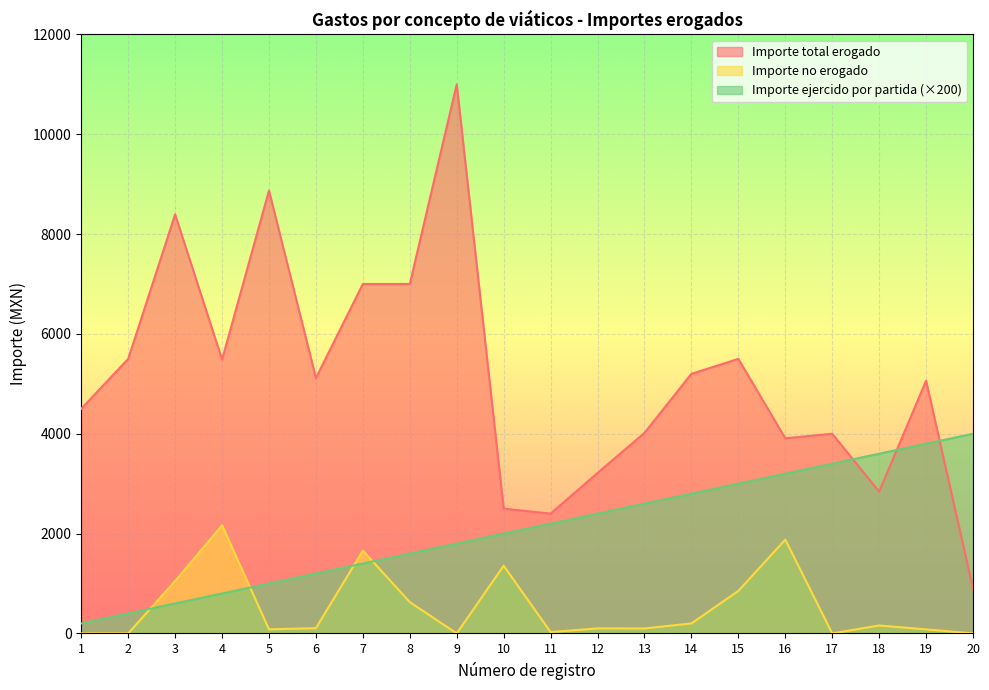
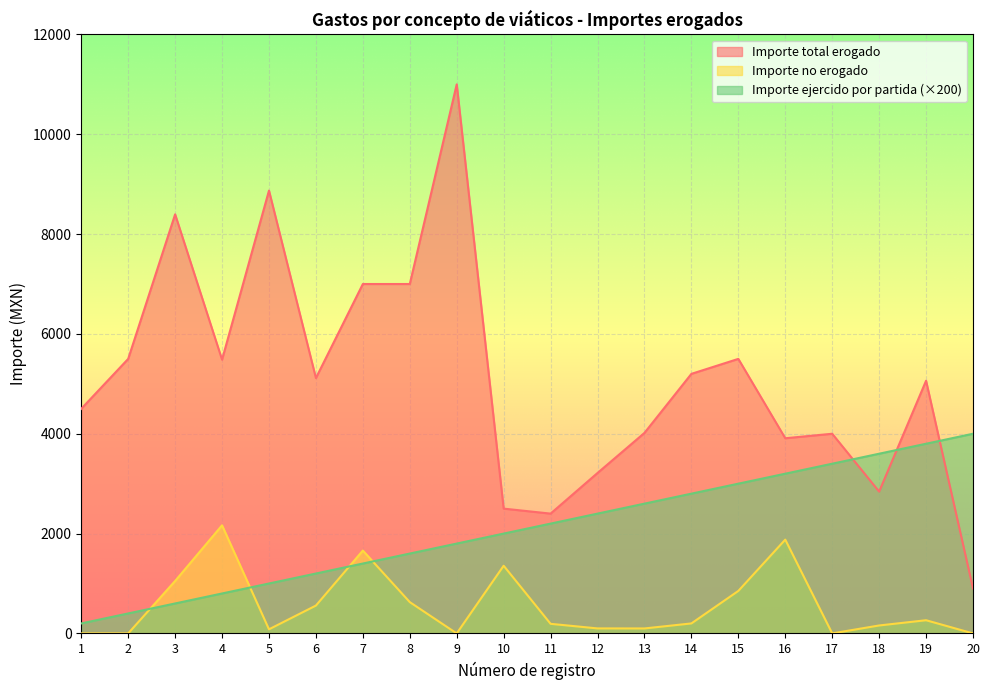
  {
    "Importe total erogado": {
      "1": 4500,
      "2": 5500,
      "3": 8400,
      "4": 5500,
      "5": 8900,
      "6": 5100,
      "7": 7000,
      "8": 7000,
      "9": 11000,
      "10": 2500,
      "11": 2400,
      "12": 3200,
      "13": 4000,
      "14": 5200,
      "15": 5500,
      "16": 3900,
      "17": 4000,
      "18": 2800,
      "19": 5100,
      "20": 900
    },
    "Importe no erogado": {
      "1": 0,
      "2": 0,
      "3": 1100,
      "4": 2200,
      "5": 100,
-     "6": 100,
+     "6": 600,
      "7": 1700,
      "8": 600,
      "9": 0,
      "10": 1400,
-     "11": 0,
+     "11": 200,
      "12": 100,
      "13": 100,
      "14": 200,
      "15": 900,
      "16": 1900,
      "17": 0,
      "18": 200,
-     "19": 100,
+     "19": 300,
      "20": 0
    },
    "Importe ejercido por partida (×200)": {
      "1": 200,
      "2": 400,
      "3": 600,
      "4": 800,
      "5": 1000,
      "6": 1200,
      "7": 1400,
      "8": 1600,
      "9": 1800,
      "10": 2000,
      "11": 2200,
      "12": 2400,
      "13": 2600,
      "14": 2800,
      "15": 3000,
      "16": 3200,
      "17": 3400,
      "18": 3600,
      "19": 3800,
      "20": 4000
    }
  }
